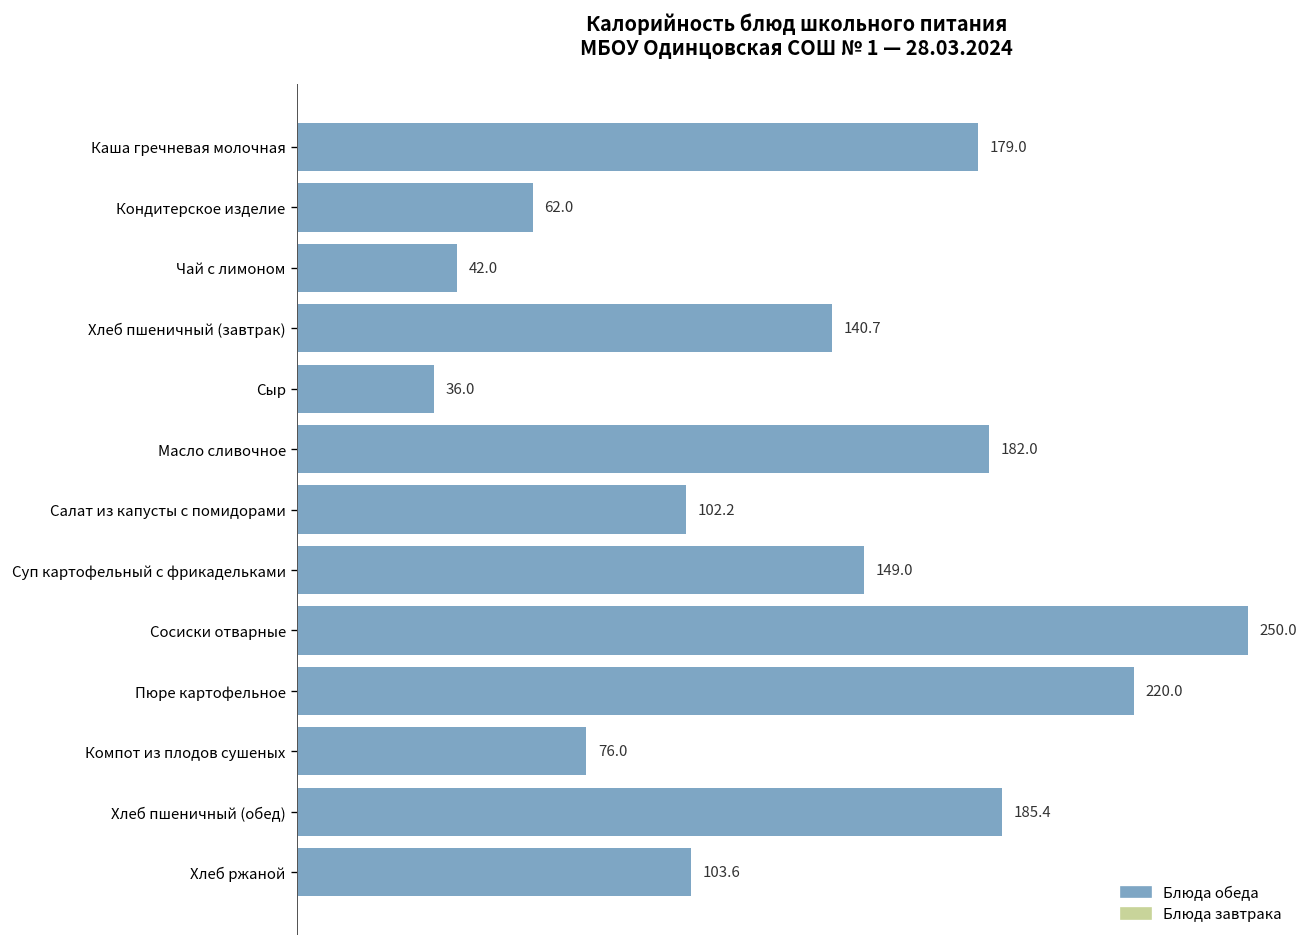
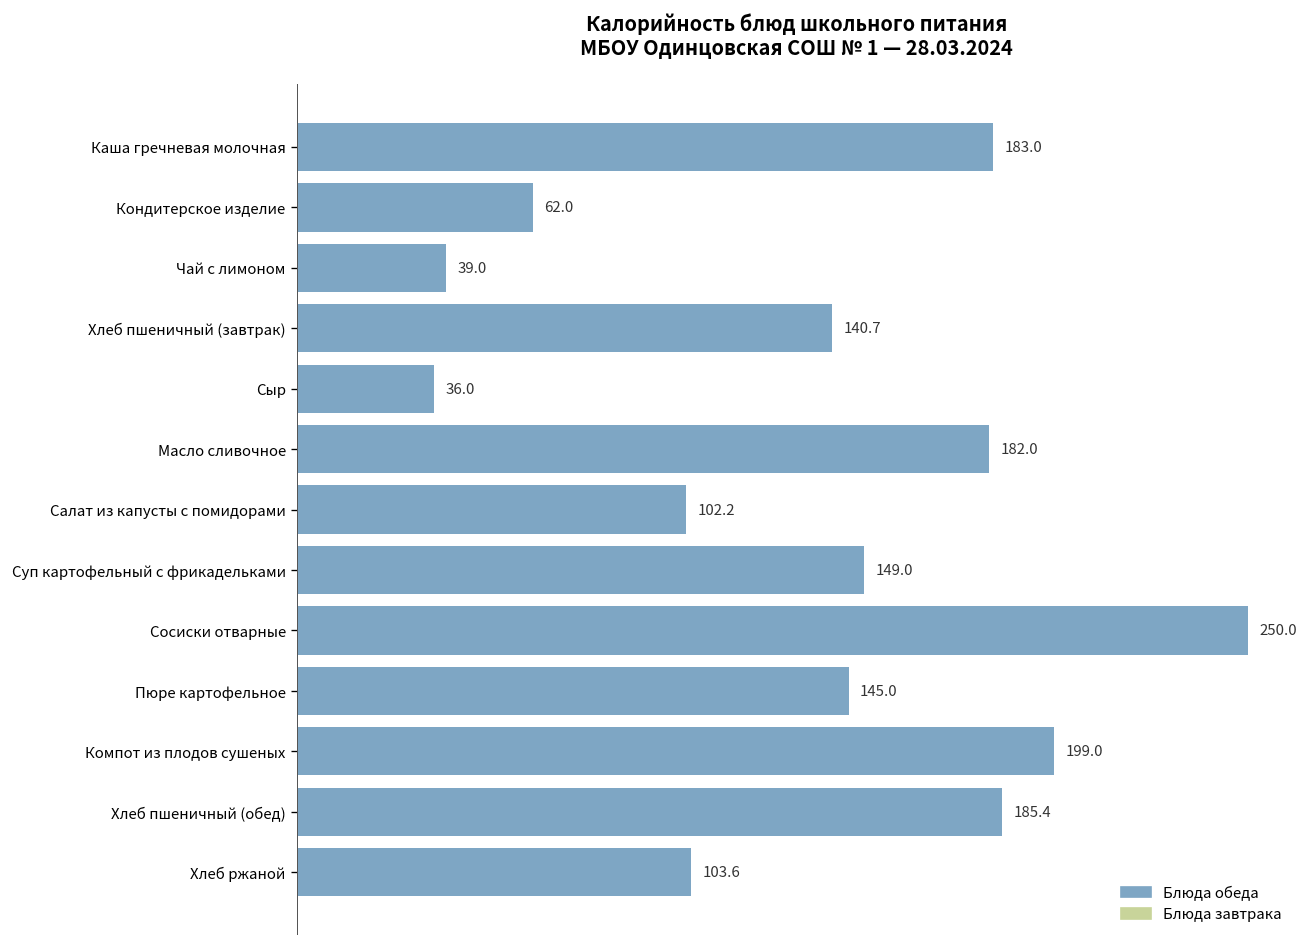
  {
-   "Каша гречневая молочная": 179.0,
+   "Каша гречневая молочная": 183.0,
    "Кондитерское изделие": 62.0,
-   "Чай с лимоном": 42.0,
+   "Чай с лимоном": 39.0,
    "Хлеб пшеничный (завтрак)": 140.7,
    "Сыр": 36.0,
    "Масло сливочное": 182.0,
    "Салат из капусты с помидорами": 102.2,
    "Суп картофельный с фрикадельками": 149.0,
    "Сосиски отварные": 250.0,
-   "Пюре картофельное": 220.0,
-   "Компот из плодов сушеных": 76.0,
+   "Пюре картофельное": 145.0,
+   "Компот из плодов сушеных": 199.0,
    "Хлеб пшеничный (обед)": 185.4,
    "Хлеб ржаной": 103.6
  }
